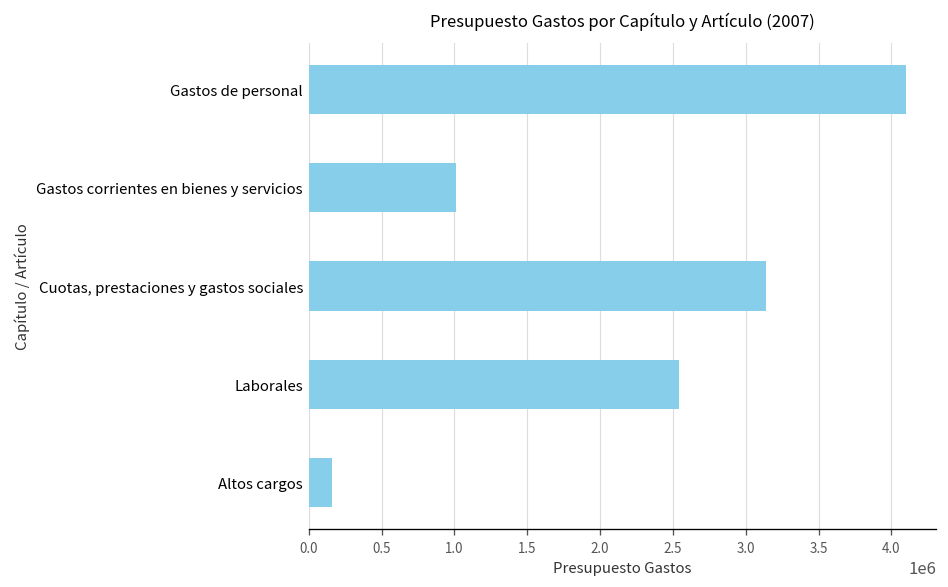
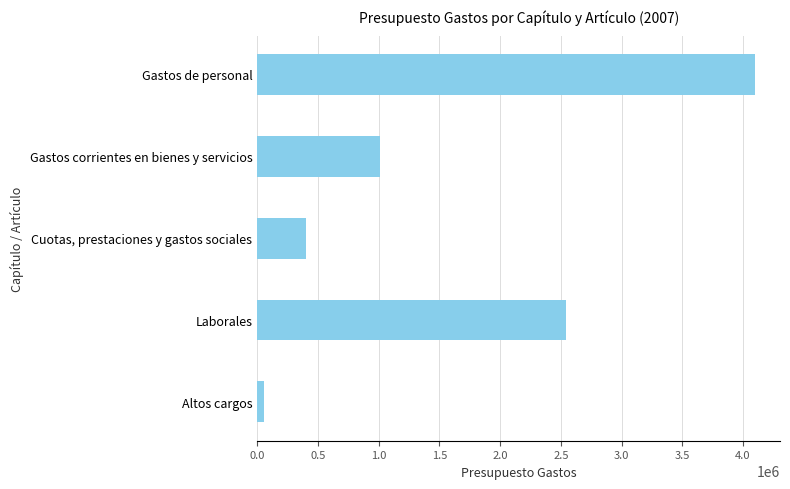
  {
    "Gastos de personal": 4100000,
    "Gastos corrientes en bienes y servicios": 1010000,
-   "Cuotas, prestaciones y gastos sociales": 3140000,
+   "Cuotas, prestaciones y gastos sociales": 400000,
    "Laborales": 2540000,
-   "Altos cargos": 160000
+   "Altos cargos": 60000
  }
